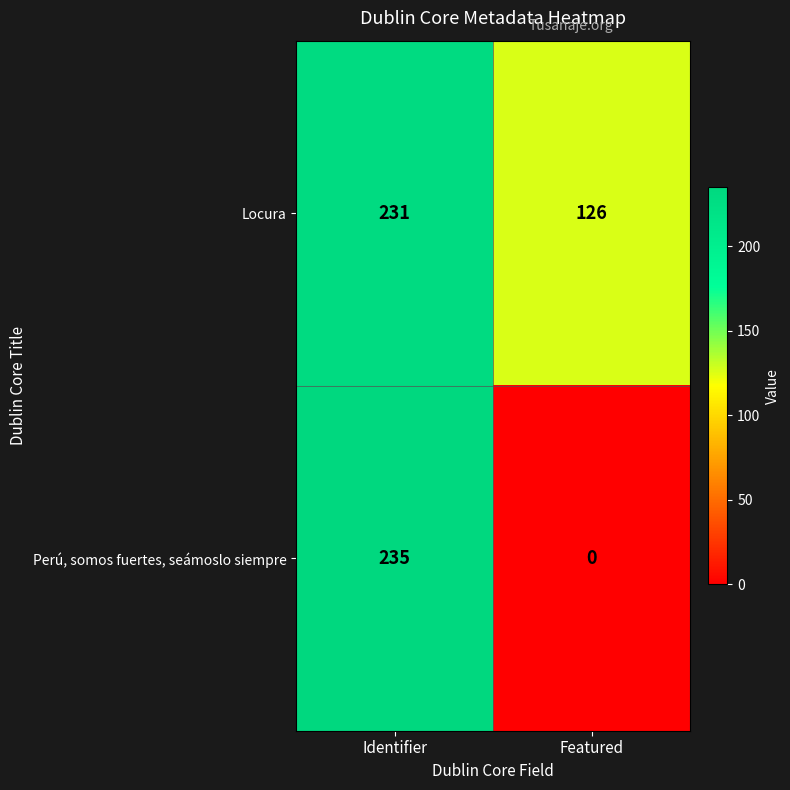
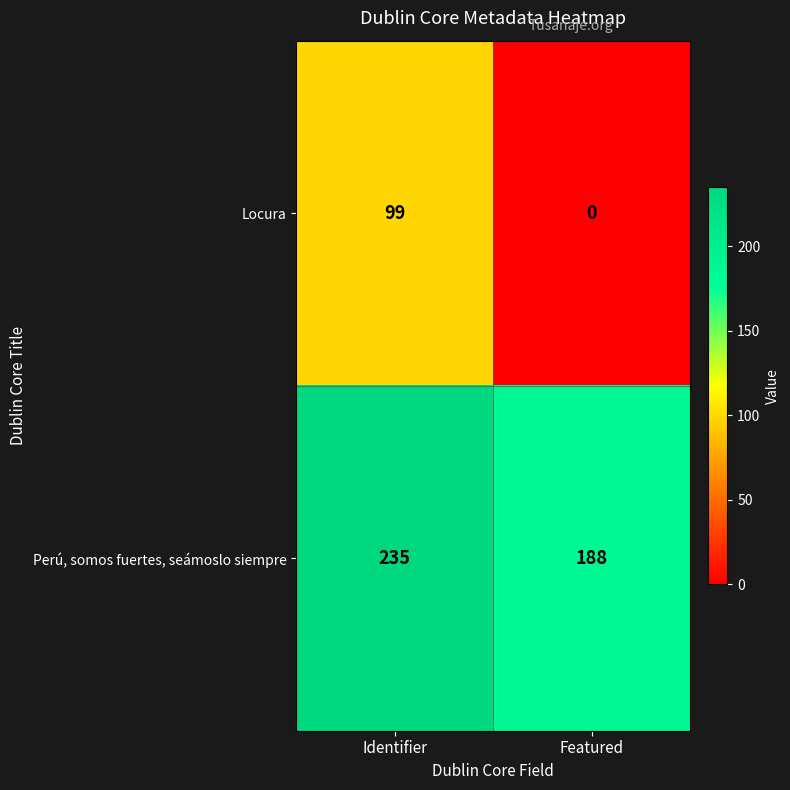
  {
    "Locura": {
-     "Identifier": 231,
-     "Featured": 126
+     "Identifier": 99,
+     "Featured": 0
    },
    "Perú, somos fuertes, seámoslo siempre": {
      "Identifier": 235,
-     "Featured": 0
+     "Featured": 188
    }
  }
